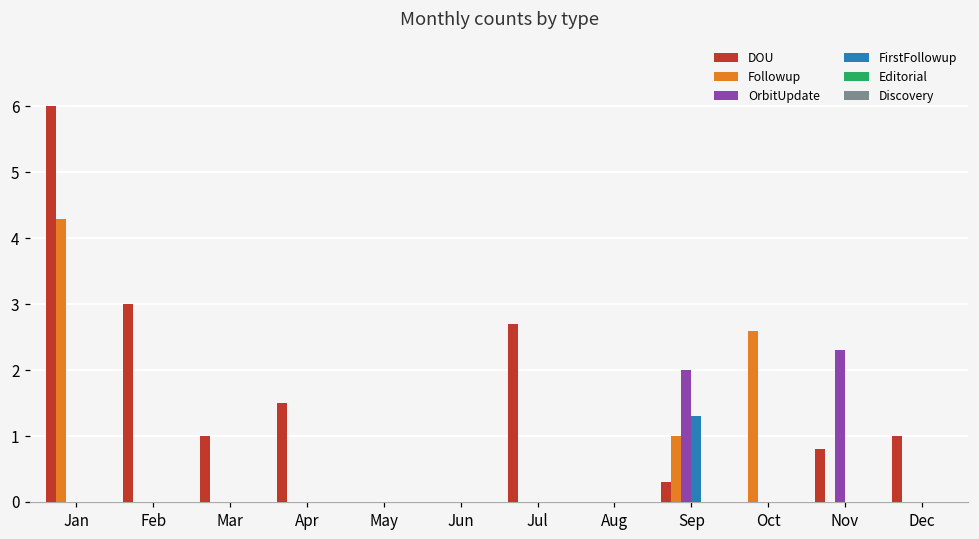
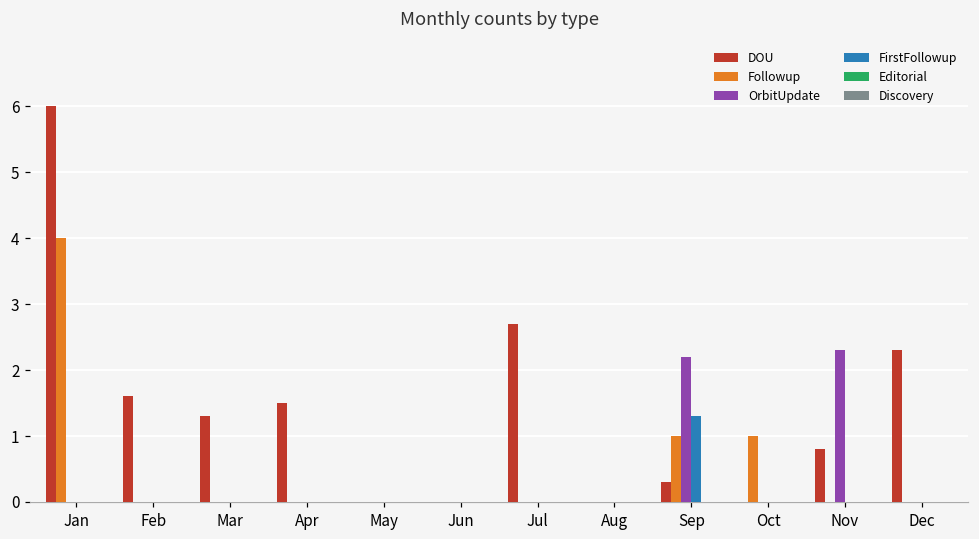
  {
    "DOU": {
      "Jan": 6.0,
-     "Feb": 3.0,
-     "Mar": 1.0,
+     "Feb": 1.6,
+     "Mar": 1.3,
      "Apr": 1.5,
      "May": 0.0,
      "Jun": 0.0,
      "Jul": 2.7,
      "Aug": 0.0,
      "Sep": 0.3,
      "Oct": 0.0,
      "Nov": 0.8,
-     "Dec": 1.0
+     "Dec": 2.3
    },
    "Followup": {
-     "Jan": 4.3,
+     "Jan": 4.0,
      "Feb": 0.0,
      "Mar": 0.0,
      "Apr": 0.0,
      "May": 0.0,
      "Jun": 0.0,
      "Jul": 0.0,
      "Aug": 0.0,
      "Sep": 1.0,
-     "Oct": 2.6,
+     "Oct": 1.0,
      "Nov": 0.0,
      "Dec": 0.0
    },
    "OrbitUpdate": {
      "Jan": 0.0,
      "Feb": 0.0,
      "Mar": 0.0,
      "Apr": 0.0,
      "May": 0.0,
      "Jun": 0.0,
      "Jul": 0.0,
      "Aug": 0.0,
-     "Sep": 2.0,
+     "Sep": 2.2,
      "Oct": 0.0,
      "Nov": 2.3,
      "Dec": 0.0
    },
    "FirstFollowup": {
      "Jan": 0.0,
      "Feb": 0.0,
      "Mar": 0.0,
      "Apr": 0.0,
      "May": 0.0,
      "Jun": 0.0,
      "Jul": 0.0,
      "Aug": 0.0,
      "Sep": 1.3,
      "Oct": 0.0,
      "Nov": 0.0,
      "Dec": 0.0
    },
    "Editorial": {
      "Jan": 0.0,
      "Feb": 0.0,
      "Mar": 0.0,
      "Apr": 0.0,
      "May": 0.0,
      "Jun": 0.0,
      "Jul": 0.0,
      "Aug": 0.0,
      "Sep": 0.0,
      "Oct": 0.0,
      "Nov": 0.0,
      "Dec": 0.0
    },
    "Discovery": {
      "Jan": 0.0,
      "Feb": 0.0,
      "Mar": 0.0,
      "Apr": 0.0,
      "May": 0.0,
      "Jun": 0.0,
      "Jul": 0.0,
      "Aug": 0.0,
      "Sep": 0.0,
      "Oct": 0.0,
      "Nov": 0.0,
      "Dec": 0.0
    }
  }
